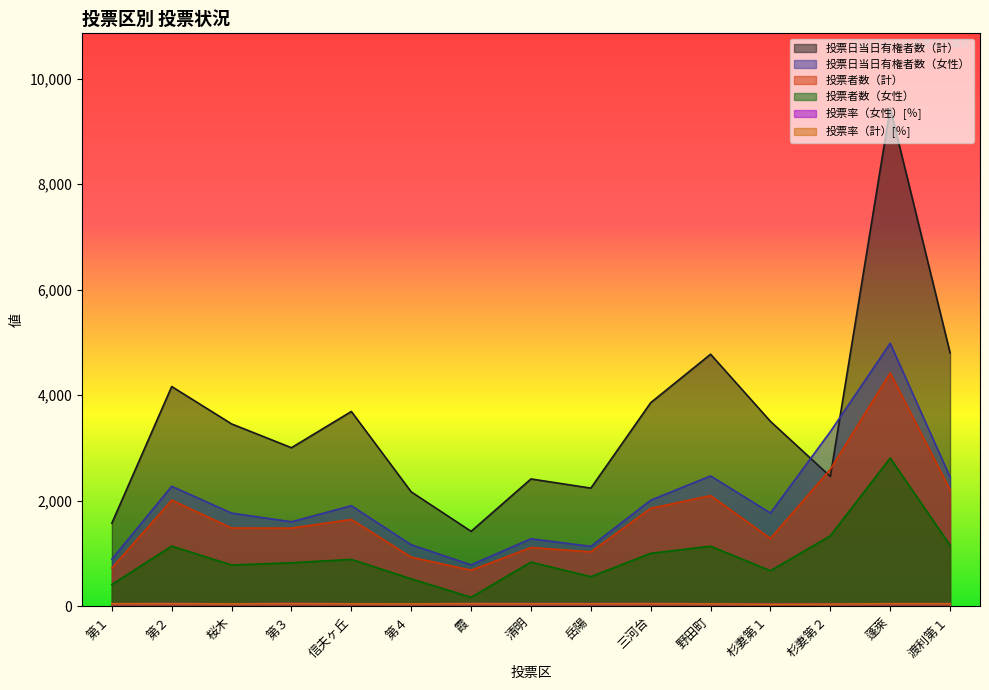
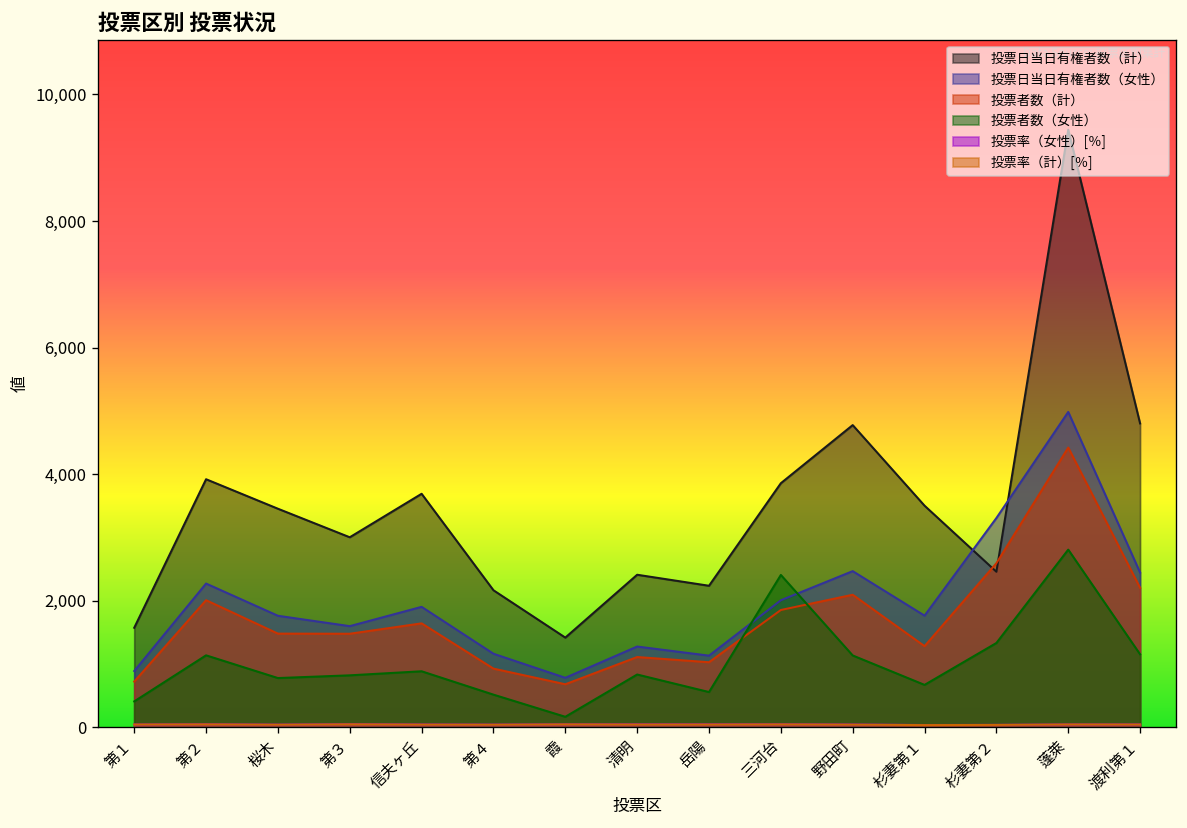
  {
    "投票日当日有権者数（計）": {
      "第１": "1,600",
-     "第２": "4,200",
+     "第２": "3,900",
      "桜木": "3,500",
      "第３": "3,000",
      "信夫ヶ丘": "3,700",
      "第４": "2,200",
      "霞": "1,400",
      "清明": "2,400",
      "岳陽": "2,200",
      "三河台": "3,900",
      "野田町": "4,800",
      "杉妻第１": "3,500",
      "杉妻第２": "2,500",
      "渡利第１": "4,800"
    },
    "投票日当日有権者数（女性）": {
      "第１": "900",
      "第２": "2,300",
      "桜木": "1,800",
      "第３": "1,600",
      "信夫ヶ丘": "1,900",
      "第４": "1,200",
      "霞": "800",
      "清明": "1,300",
      "岳陽": "1,100",
      "三河台": "2,000",
      "野田町": "2,500",
      "杉妻第１": "1,800",
      "杉妻第２": "3,300",
      "蓬萊": "5,000",
      "渡利第１": "2,400"
    },
    "投票者数（女性）": {
      "第１": "400",
      "第２": "1,100",
      "桜木": "800",
      "第３": "800",
      "信夫ヶ丘": "900",
      "第４": "500",
      "霞": "200",
      "清明": "800",
      "岳陽": "600",
-     "三河台": "1,000",
+     "三河台": "2,400",
      "野田町": "1,100",
      "杉妻第１": "700",
      "杉妻第２": "1,300",
      "蓬萊": "2,800",
      "渡利第１": "1,200"
    }
  }
